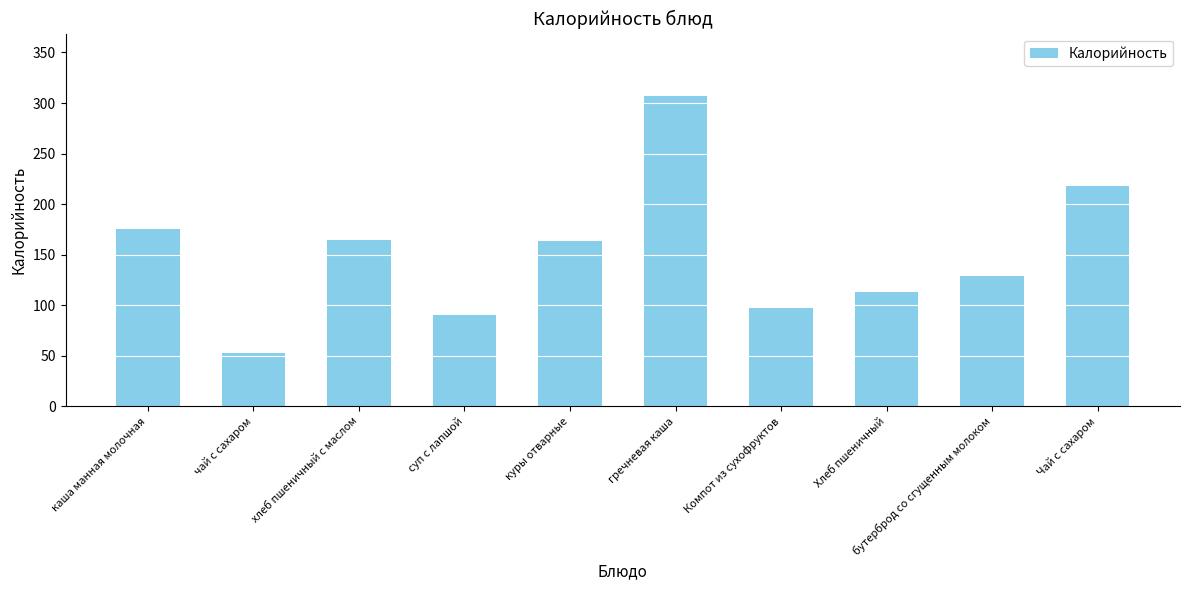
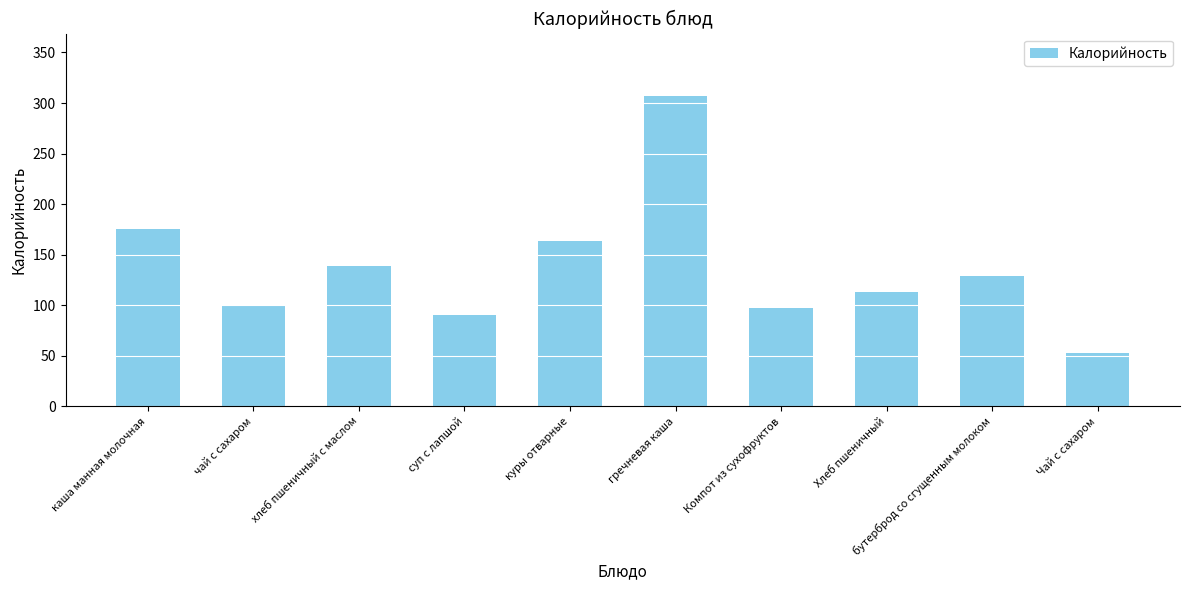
  {
    "каша манная молочная": 175,
-   "чай с сахаром": 53,
-   "хлеб пшеничный с маслом": 164,
+   "чай с сахаром": 100,
+   "хлеб пшеничный с маслом": 139,
    "суп с лапшой": 90,
    "куры отварные": 164,
    "гречневая каша": 307,
    "Компот из сухофруктов": 97,
    "Хлеб пшеничный": 113,
    "бутерброд со сгущенным молоком": 129,
-   "Чай с сахаром": 218
+   "Чай с сахаром": 53
  }
